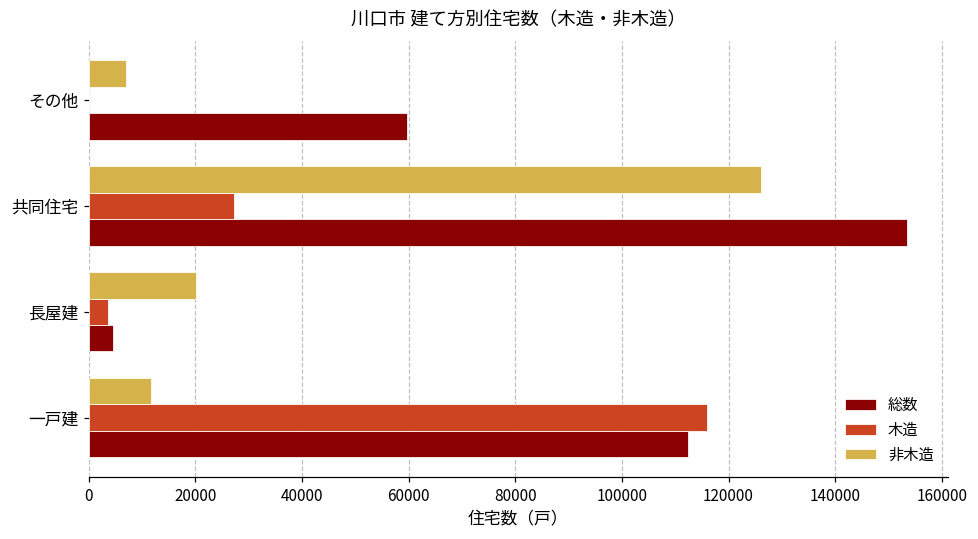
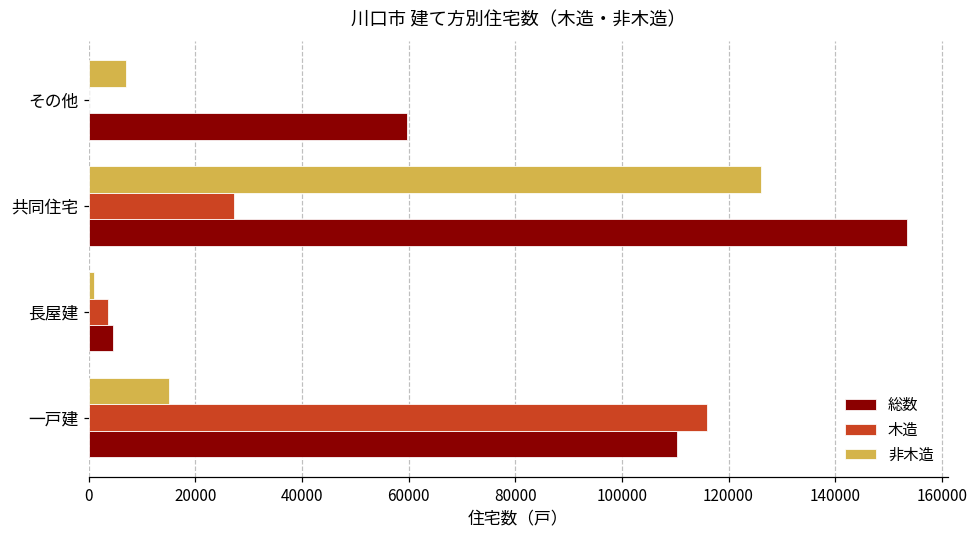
  {
    "総数": {
      "その他": 60000,
      "共同住宅": 153000,
      "長屋建": 5000,
-     "一戸建": 112000
+     "一戸建": 110000
    },
    "木造": {
      "共同住宅": 27000,
      "長屋建": 4000,
      "一戸建": 116000
    },
    "非木造": {
      "その他": 7000,
      "共同住宅": 126000,
-     "長屋建": 20000,
-     "一戸建": 12000
+     "長屋建": 1000,
+     "一戸建": 15000
    }
  }
